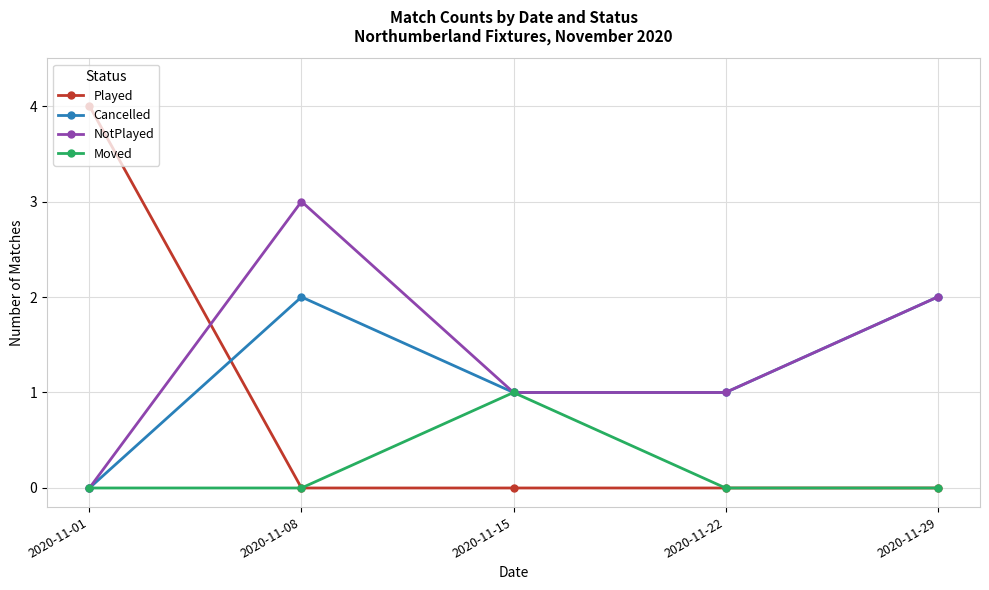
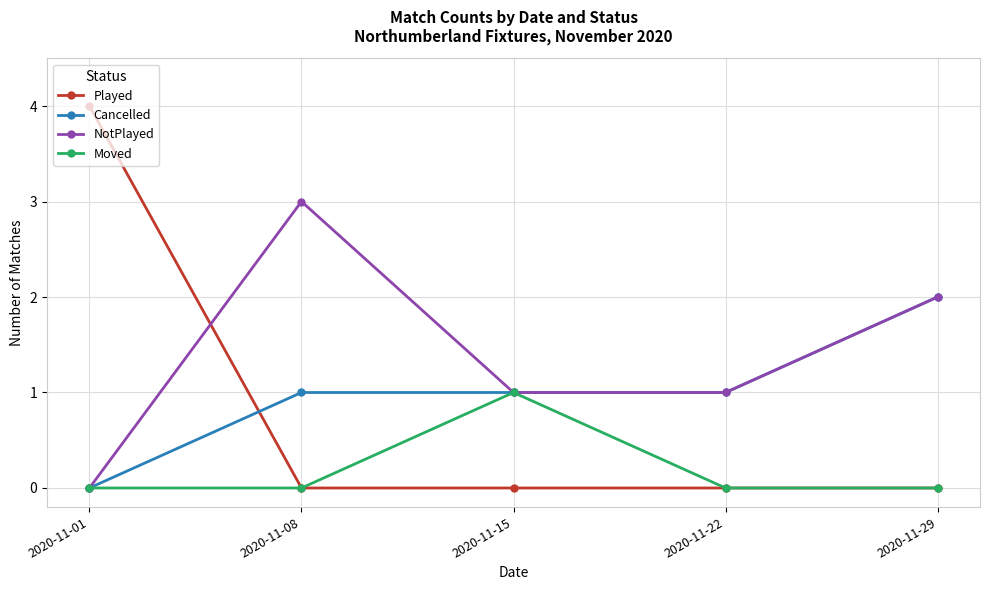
  {
    "Played": {
      "2020-11-15": 0
    },
    "Cancelled": {
-     "2020-11-08": 2
+     "2020-11-08": 1
    },
    "NotPlayed": {
      "2020-11-08": 3
    }
  }
